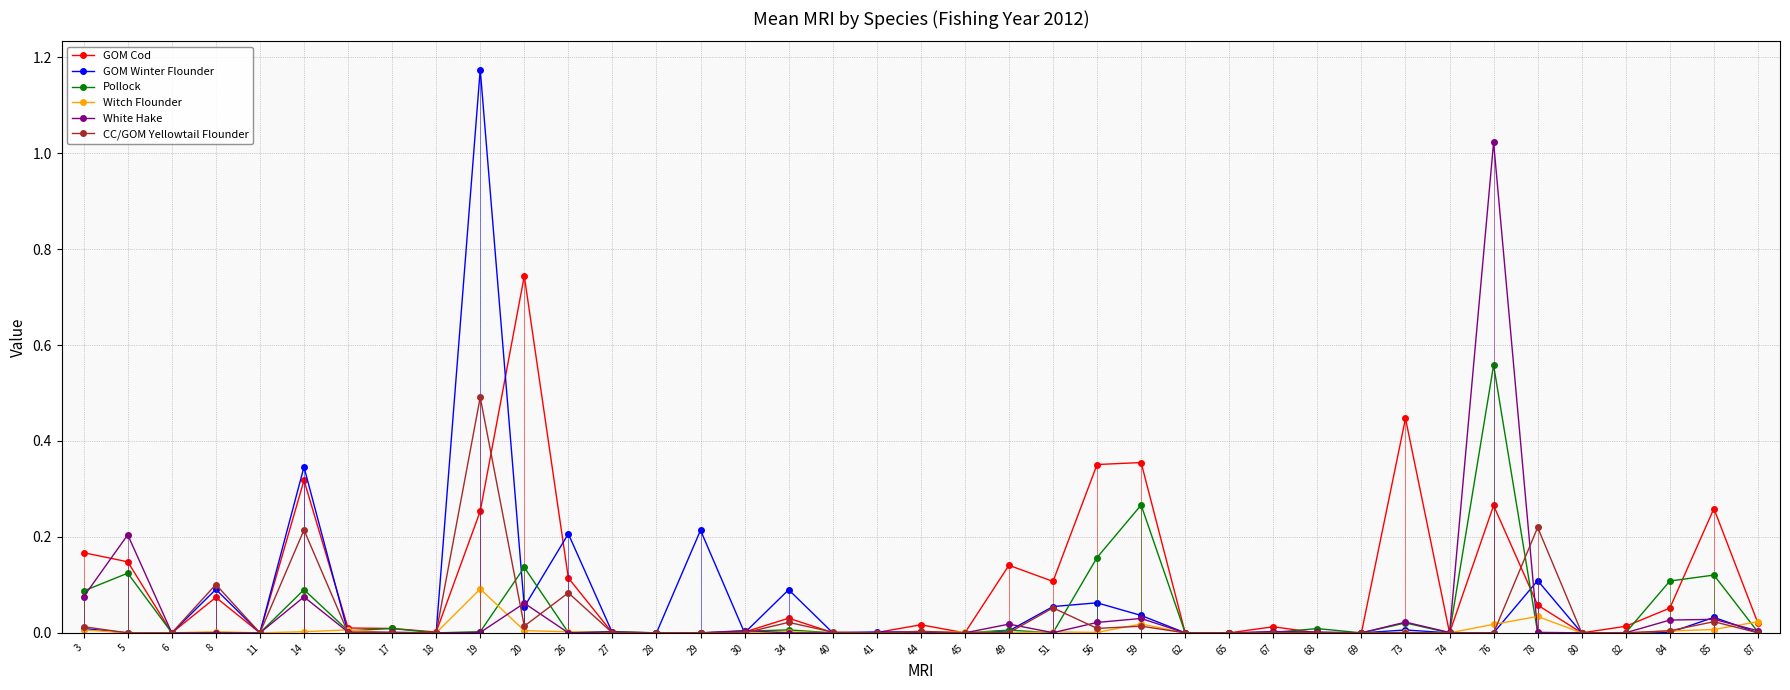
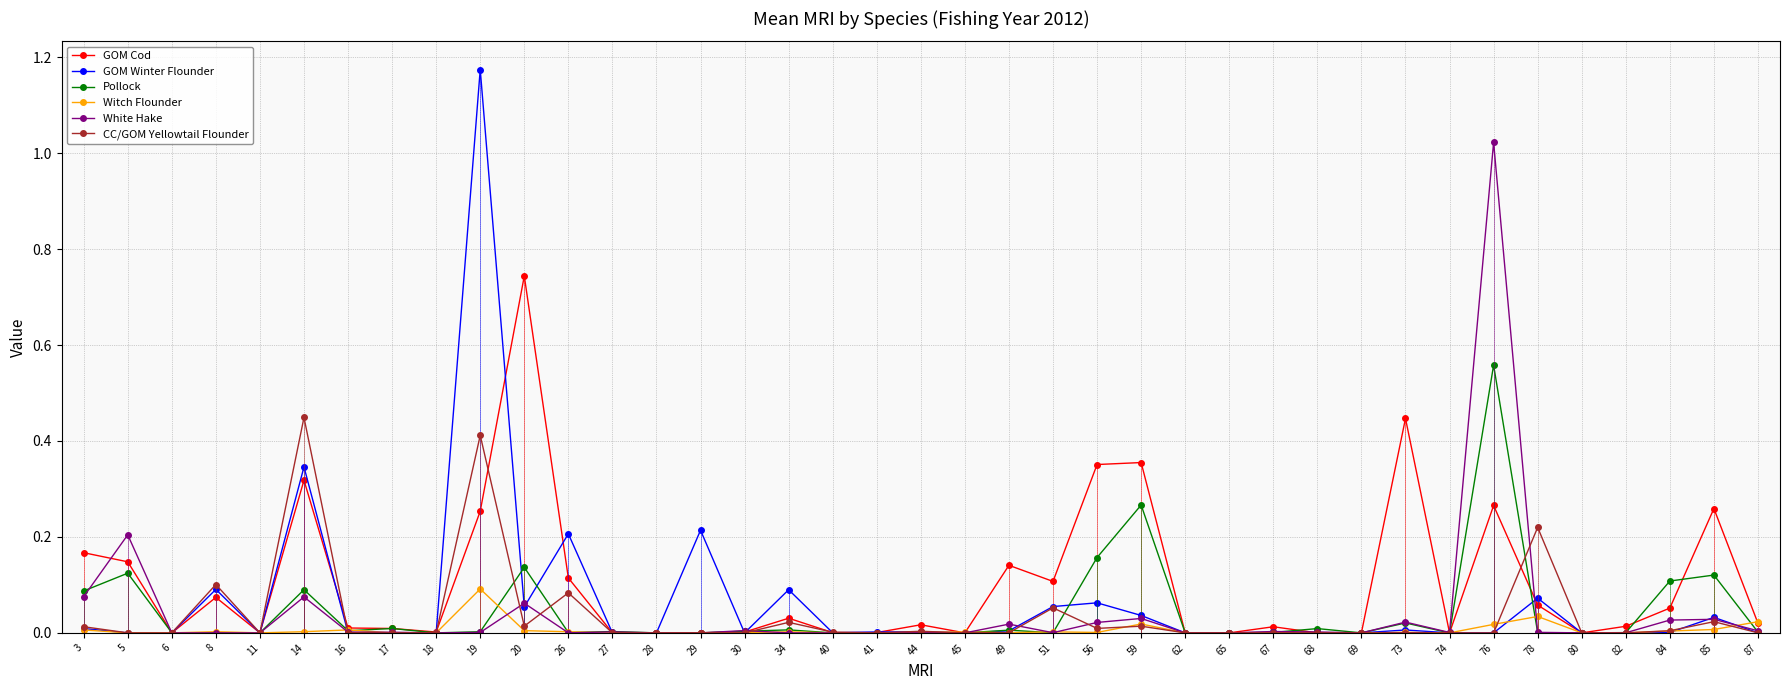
  {
    "GOM Cod": {
      "3": 0.17,
      "5": 0.15,
      "8": 0.07,
      "14": 0.32,
      "19": 0.25,
      "20": 0.74,
      "26": 0.11,
      "34": 0.03,
      "44": 0.02,
      "49": 0.14,
      "51": 0.11,
      "56": 0.35,
      "59": 0.36,
      "67": 0.01,
      "73": 0.45,
      "76": 0.27,
      "78": 0.06,
      "82": 0.01,
      "84": 0.05,
      "85": 0.26
    },
    "GOM Winter Flounder": {
      "8": 0.09,
      "14": 0.35,
      "19": 1.17,
      "20": 0.05,
      "26": 0.21,
      "29": 0.21,
      "34": 0.09,
      "56": 0.06,
      "59": 0.04,
-     "78": 0.11
+     "78": 0.07
    },
    "Pollock": {
      "3": 0.09,
      "5": 0.12,
      "14": 0.09,
      "20": 0.14,
      "56": 0.16,
      "59": 0.27,
      "68": 0.01,
      "76": 0.56,
      "84": 0.11,
      "85": 0.12
    },
    "Witch Flounder": {
      "14": 0.00,
      "19": 0.09,
      "20": 0.00,
      "56": 0.00,
      "76": 0.02,
      "78": 0.03,
      "85": 0.01
    },
    "White Hake": {
      "3": 0.08,
      "5": 0.20,
      "14": 0.07,
      "20": 0.06,
      "49": 0.02,
      "56": 0.02,
      "59": 0.03,
      "76": 1.02,
      "84": 0.03
    },
    "CC/GOM Yellowtail Flounder": {
      "8": 0.10,
-     "14": 0.21,
-     "19": 0.49,
+     "14": 0.45,
+     "19": 0.41,
      "20": 0.01,
      "26": 0.08,
      "34": 0.02,
      "56": 0.01,
      "78": 0.22
    }
  }
